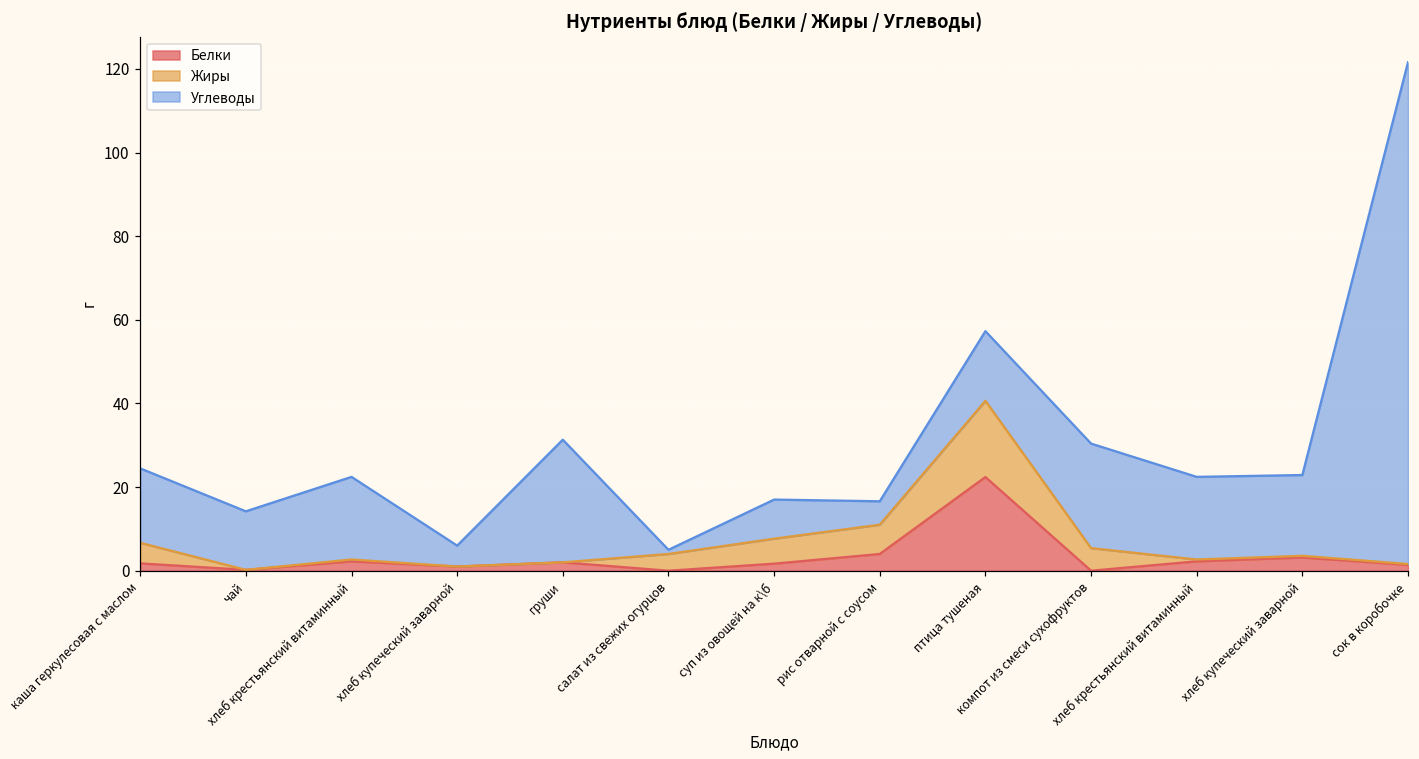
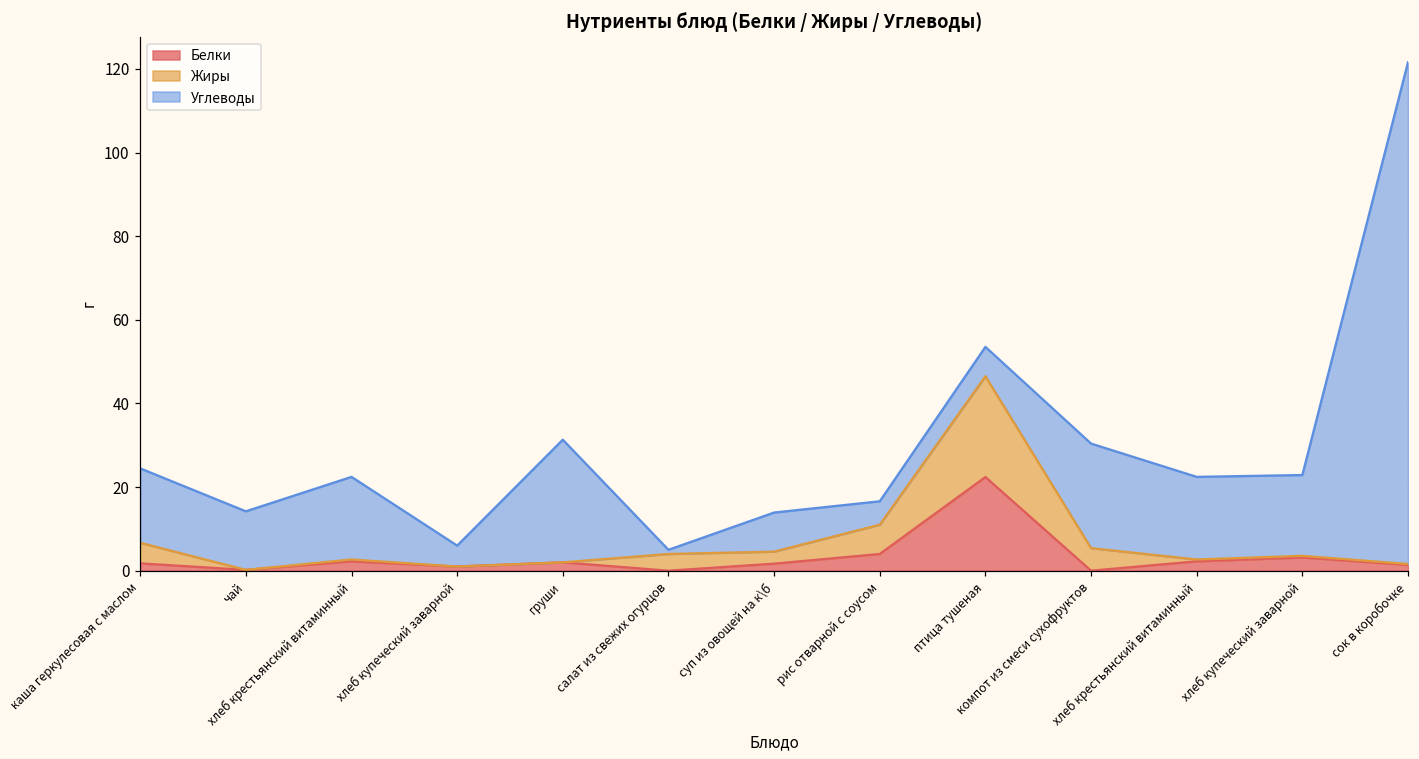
  {
    "Белки": {
      "каша геркулесовая с маслом": 2,
      "салат из свежих огурцов": 0,
      "суп из овощей на к\\б": 2,
      "рис отварной с соусом": 4,
      "птица тушеная": 22,
      "компот из смеси сухофруктов": 0
    },
    "Жиры": {
      "каша геркулесовая с маслом": 5,
      "салат из свежих огурцов": 4,
-     "суп из овощей на к\\б": 6,
+     "суп из овощей на к\\б": 3,
      "рис отварной с соусом": 7,
-     "птица тушеная": 18,
+     "птица тушеная": 24,
      "компот из смеси сухофруктов": 5
    },
    "Углеводы": {
      "каша геркулесовая с маслом": 18,
      "чай": 14,
      "груши": 29,
      "салат из свежих огурцов": 1,
      "суп из овощей на к\\б": 9,
      "рис отварной с соусом": 6,
-     "птица тушеная": 17,
+     "птица тушеная": 7,
      "компот из смеси сухофруктов": 25,
      "сок в коробочке": 120
    }
  }
